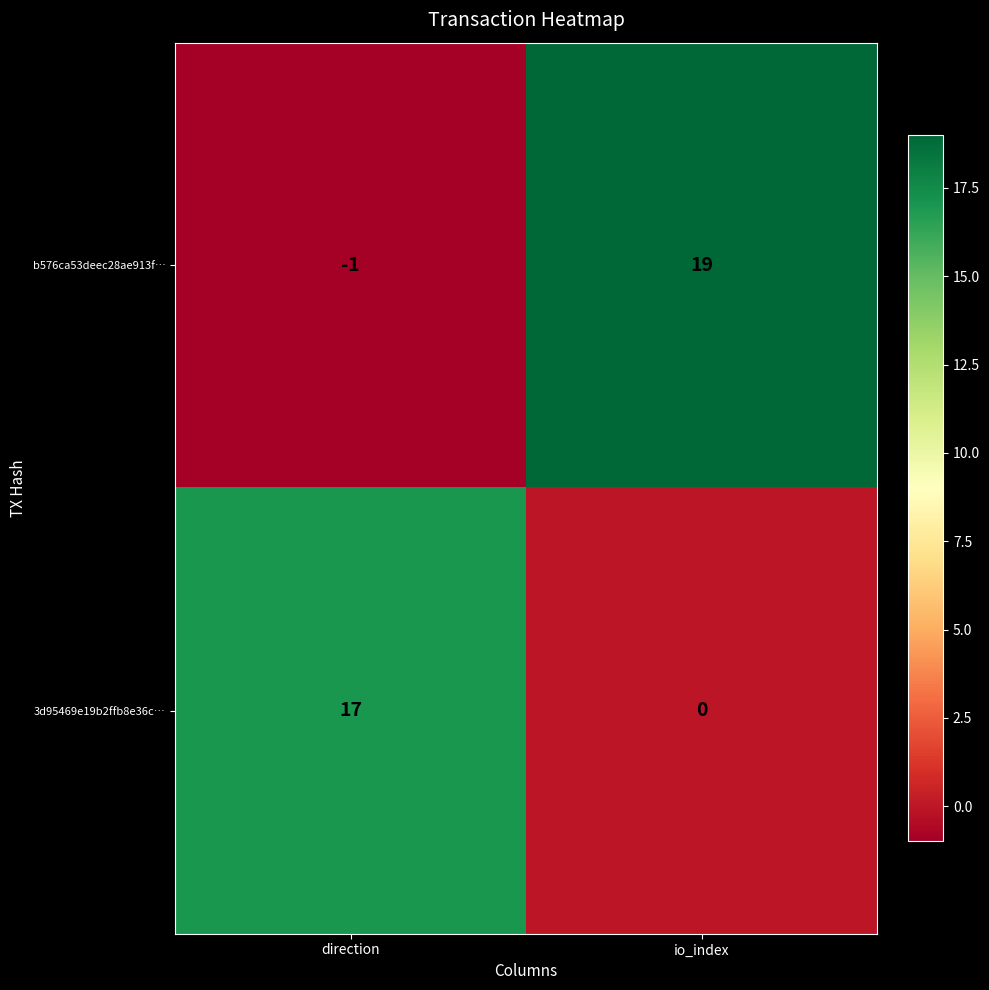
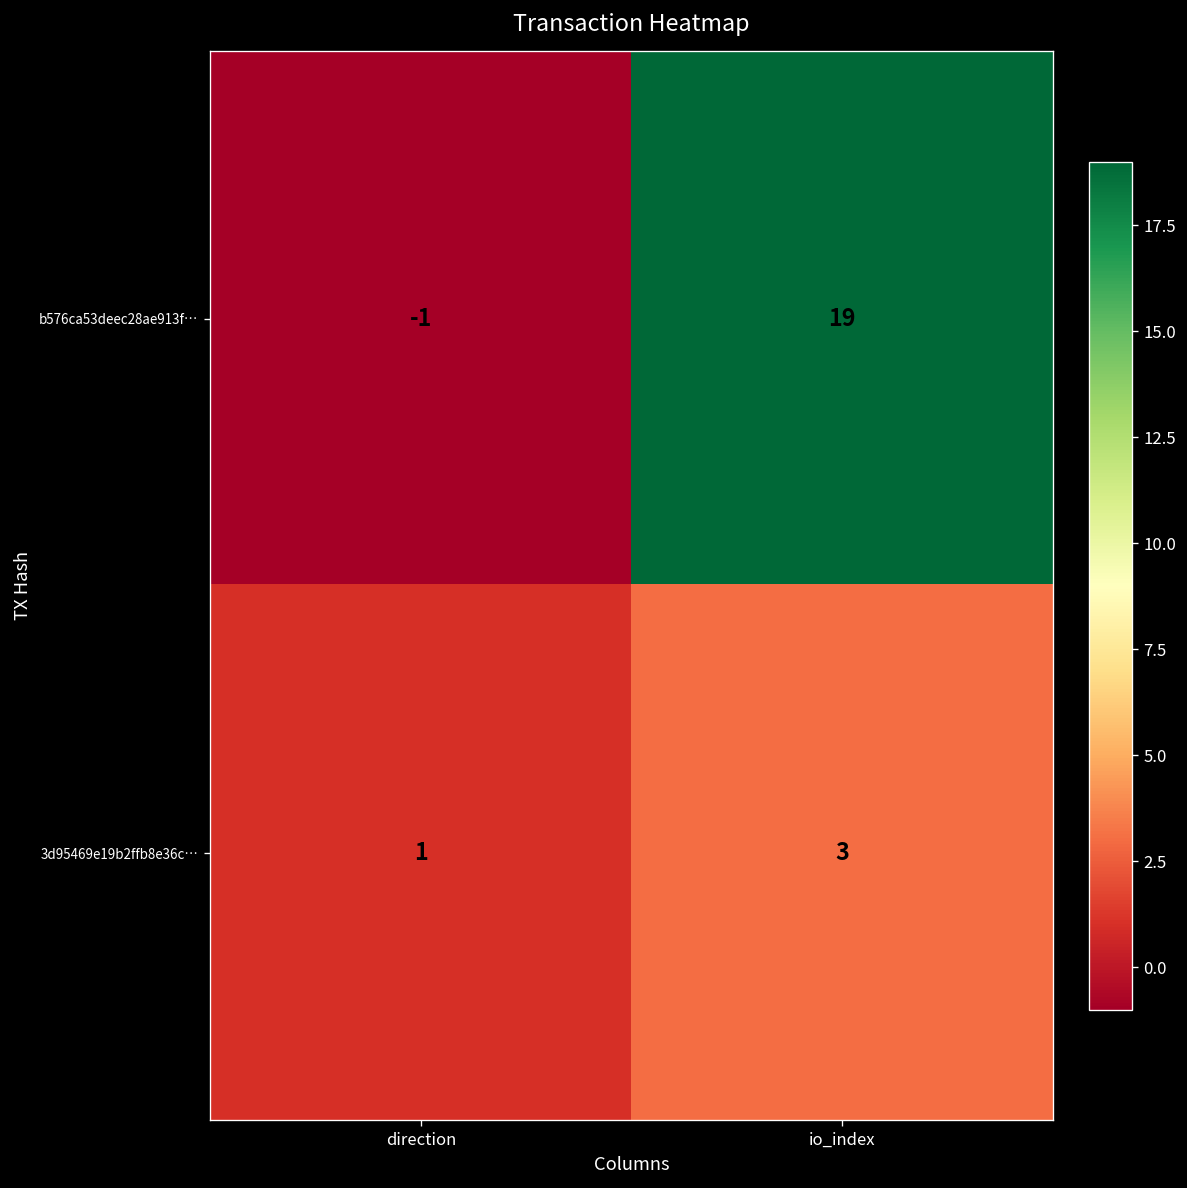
  {
    "b576ca53deec28ae913f…": {
      "direction": -1,
      "io_index": 19
    },
    "3d95469e19b2ffb8e36c…": {
-     "direction": 17,
-     "io_index": 0
+     "direction": 1,
+     "io_index": 3
    }
  }
